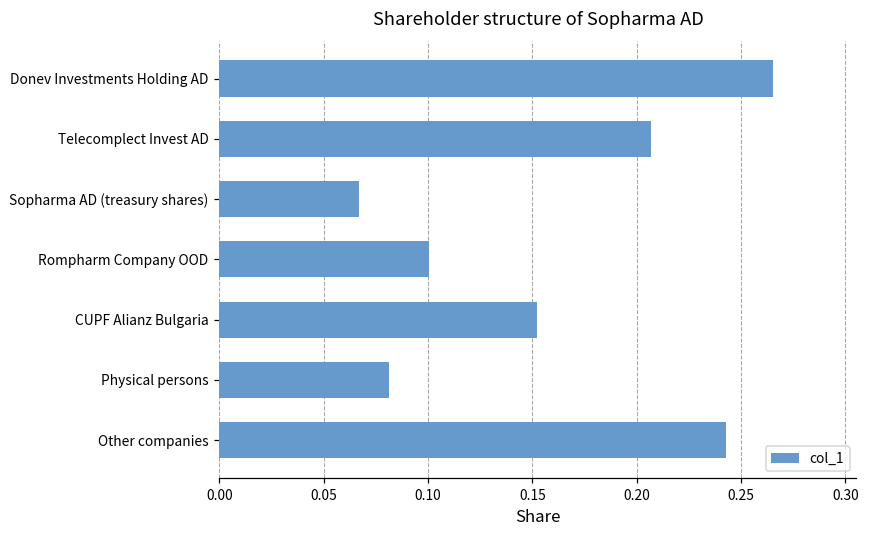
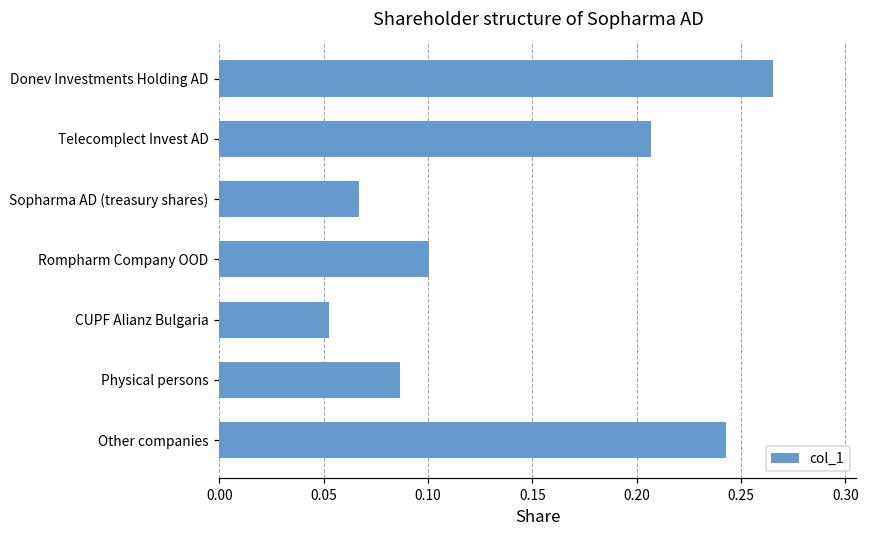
  {
    "Donev Investments Holding AD": 0.265,
    "Telecomplect Invest AD": 0.207,
    "Sopharma AD (treasury shares)": 0.067,
    "Rompharm Company OOD": 0.100,
-   "CUPF Alianz Bulgaria": 0.152,
-   "Physical persons": 0.081,
+   "CUPF Alianz Bulgaria": 0.052,
+   "Physical persons": 0.087,
    "Other companies": 0.243
  }
